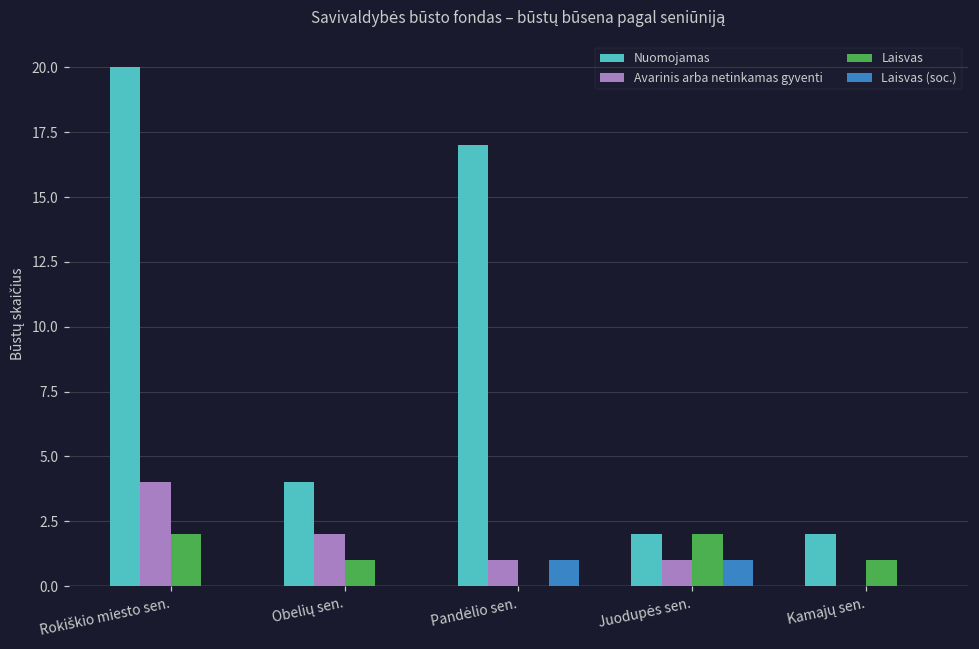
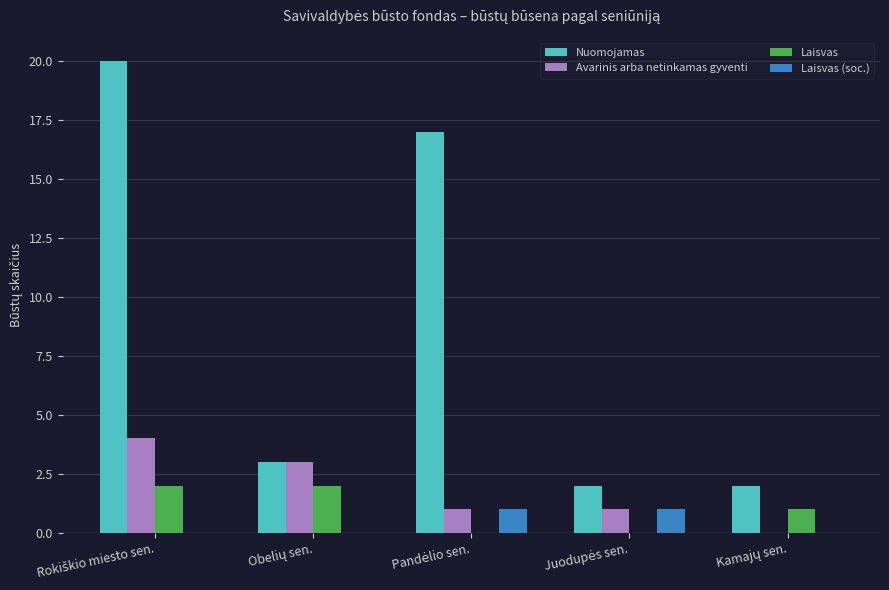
  {
    "Nuomojamas": {
      "Rokiškio miesto sen.": 20,
-     "Obelių sen.": 4,
+     "Obelių sen.": 3,
      "Pandėlio sen.": 17,
      "Juodupės sen.": 2,
      "Kamajų sen.": 2
    },
    "Avarinis arba netinkamas gyventi": {
      "Rokiškio miesto sen.": 4,
-     "Obelių sen.": 2,
+     "Obelių sen.": 3,
      "Pandėlio sen.": 1,
      "Juodupės sen.": 1,
      "Kamajų sen.": 0
    },
    "Laisvas": {
      "Rokiškio miesto sen.": 2,
-     "Obelių sen.": 1,
+     "Obelių sen.": 2,
      "Pandėlio sen.": 0,
-     "Juodupės sen.": 2,
+     "Juodupės sen.": 0,
      "Kamajų sen.": 1
    },
    "Laisvas (soc.)": {
      "Rokiškio miesto sen.": 0,
      "Obelių sen.": 0,
      "Pandėlio sen.": 1,
      "Juodupės sen.": 1,
      "Kamajų sen.": 0
    }
  }
